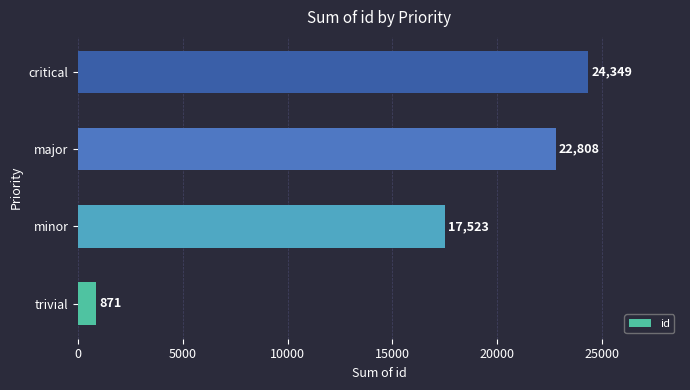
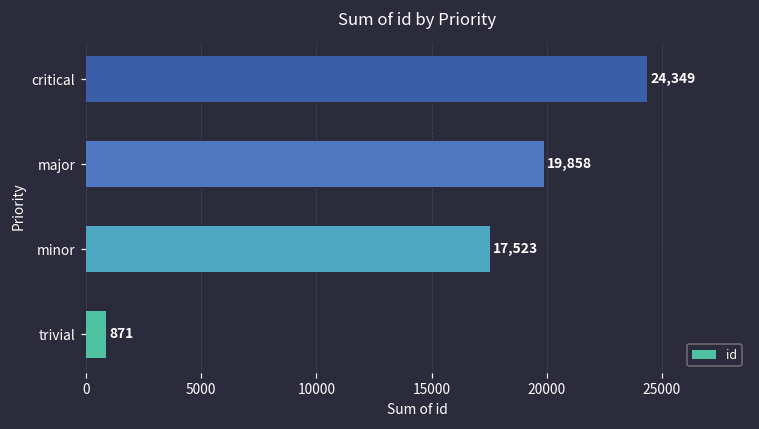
  {
    "critical": "24,349",
-   "major": "22,808",
+   "major": "19,858",
    "minor": "17,523",
    "trivial": "871"
  }
